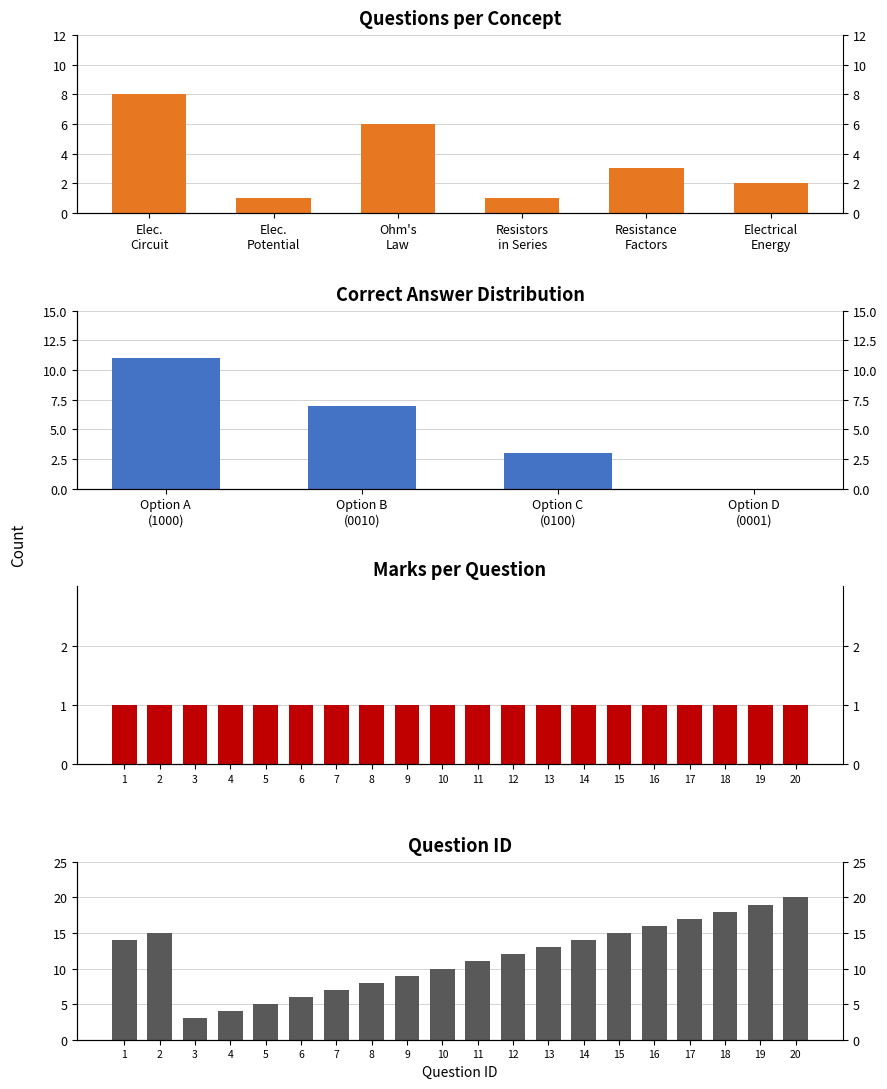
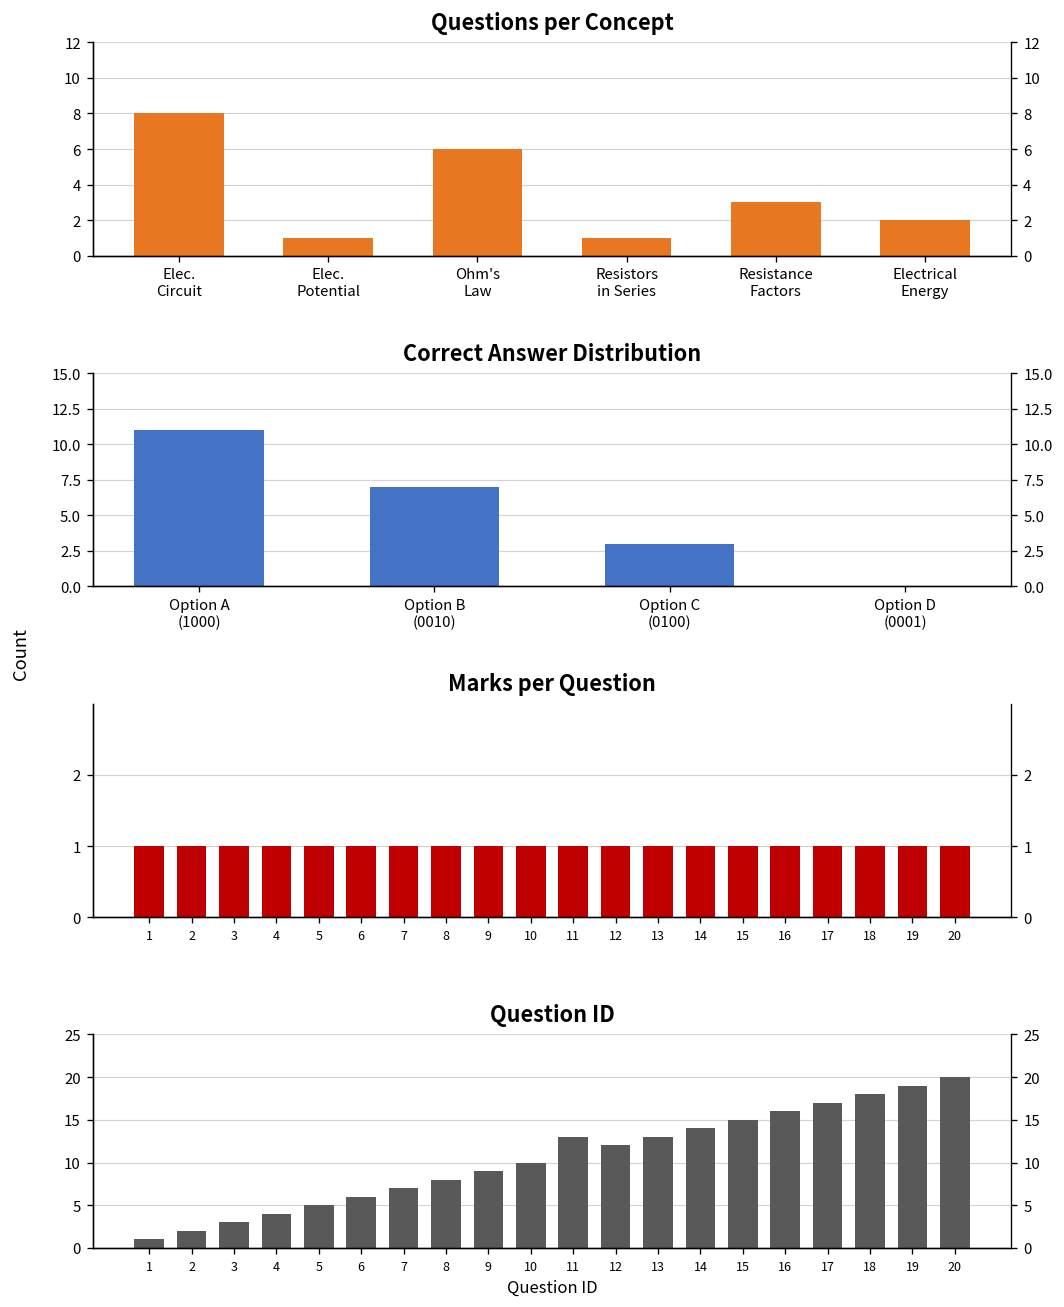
  {
    "Questions per Concept": {
      "Elec. Circuit": 8.0,
      "Elec. Potential": 1.0,
      "Ohm's Law": 6.0,
      "Resistors in Series": 1.0,
      "Resistance Factors": 3.0,
      "Electrical Energy": 2.0
    },
    "Correct Answer Distribution": {
      "Option A (1000)": 11.0,
      "Option B (0010)": 7.0,
      "Option C (0100)": 3.0,
      "Option D (0001)": 0.0
    },
    "Marks per Question": {
      "1": 1.0,
      "2": 1.0,
      "3": 1.0,
      "4": 1.0,
      "5": 1.0,
      "6": 1.0,
      "7": 1.0,
      "8": 1.0,
      "9": 1.0,
      "10": 1.0,
      "11": 1.0,
      "12": 1.0,
      "13": 1.0,
      "14": 1.0,
      "15": 1.0,
      "16": 1.0,
      "17": 1.0,
      "18": 1.0,
      "19": 1.0,
      "20": 1.0
    },
    "Question ID": {
-     "1": 14,
-     "2": 15,
+     "1": 1,
+     "2": 2,
      "3": 3,
      "4": 4,
      "5": 5,
      "6": 6,
      "7": 7,
      "8": 8,
      "9": 9,
      "10": 10,
-     "11": 11,
+     "11": 13,
      "12": 12,
      "13": 13,
      "14": 14,
      "15": 15,
      "16": 16,
      "17": 17,
      "18": 18,
      "19": 19,
      "20": 20
    }
  }
